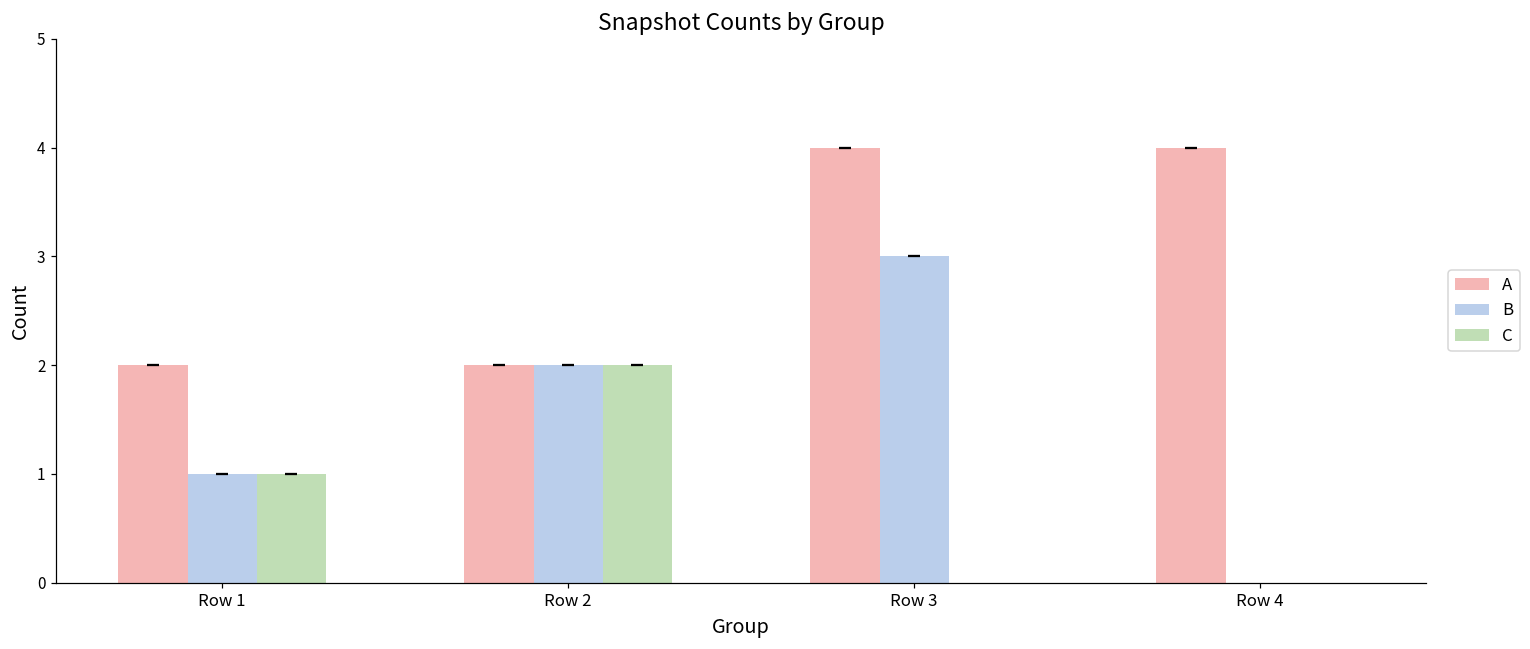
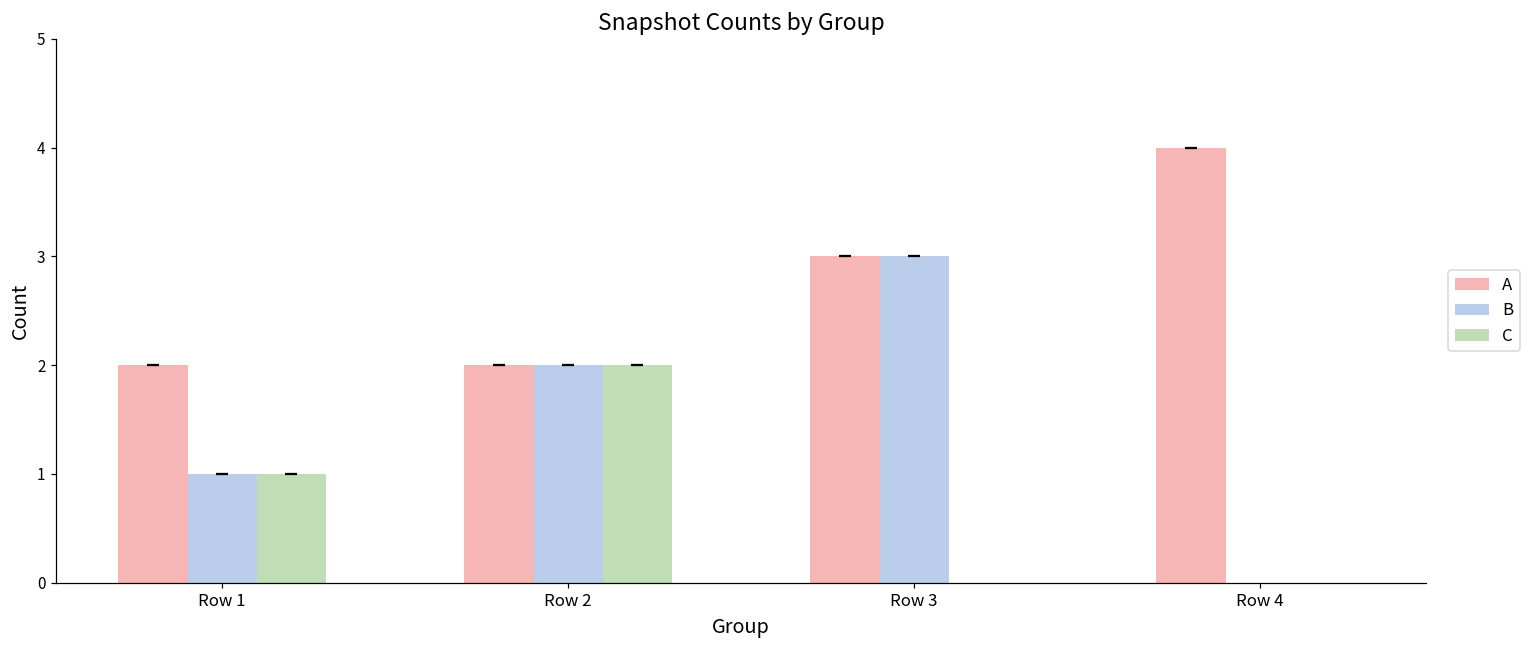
  {
    "A": {
      "Row 1": 2,
      "Row 2": 2,
-     "Row 3": 4,
+     "Row 3": 3,
      "Row 4": 4
    },
    "B": {
      "Row 1": 1,
      "Row 2": 2,
      "Row 3": 3,
      "Row 4": 0
    },
    "C": {
      "Row 1": 1,
      "Row 2": 2,
      "Row 3": 0,
      "Row 4": 0
    }
  }
